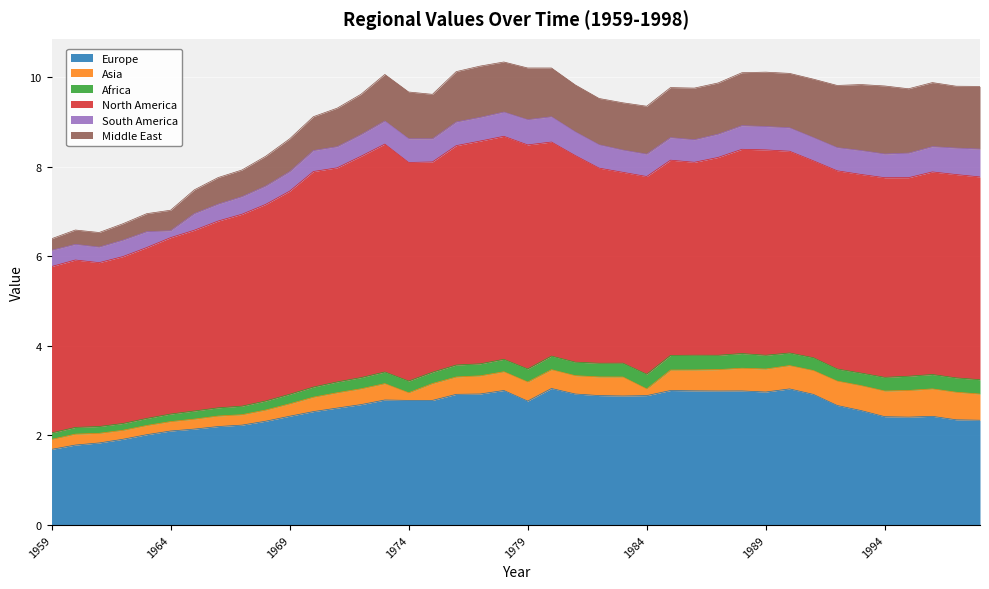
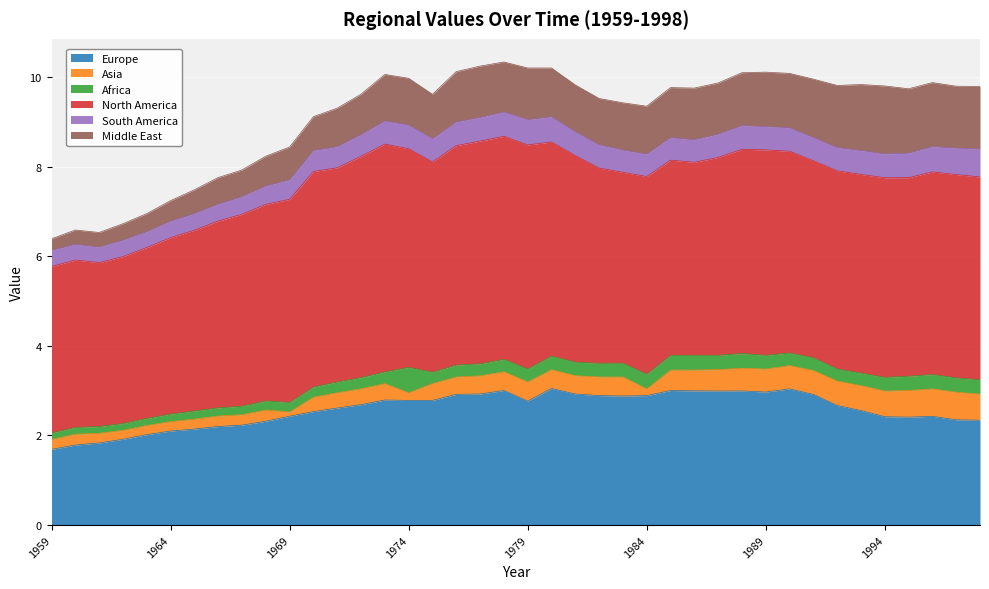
  {
    "Europe": {
      "1959": 1.7,
      "1964": 2.1,
      "1969": 2.4,
      "1974": 2.8,
      "1979": 2.8,
      "1984": 2.9,
      "1989": 3.0,
      "1994": 2.4
    },
    "Asia": {
      "1959": 0.2,
      "1964": 0.2,
-     "1969": 0.3,
+     "1969": 0.1,
      "1974": 0.2,
      "1979": 0.4,
      "1984": 0.1,
      "1989": 0.5,
      "1994": 0.6
    },
    "Africa": {
      "1959": 0.1,
      "1964": 0.2,
      "1969": 0.2,
-     "1974": 0.3,
+     "1974": 0.6,
      "1979": 0.3,
      "1984": 0.3,
      "1989": 0.3,
      "1994": 0.3
    },
    "North America": {
      "1959": 3.7,
      "1964": 3.9,
      "1969": 4.5,
      "1974": 4.9,
      "1979": 5.0,
      "1984": 4.4,
      "1989": 4.6,
      "1994": 4.5
    },
    "South America": {
      "1959": 0.4,
-     "1964": 0.2,
+     "1964": 0.4,
      "1969": 0.4,
      "1974": 0.5,
      "1979": 0.6,
      "1984": 0.5,
      "1989": 0.5,
      "1994": 0.5
    },
    "Middle East": {
      "1959": 0.3,
      "1964": 0.5,
      "1969": 0.7,
      "1974": 1.0,
      "1979": 1.2,
      "1984": 1.1,
      "1989": 1.2,
      "1994": 1.5
    }
  }
